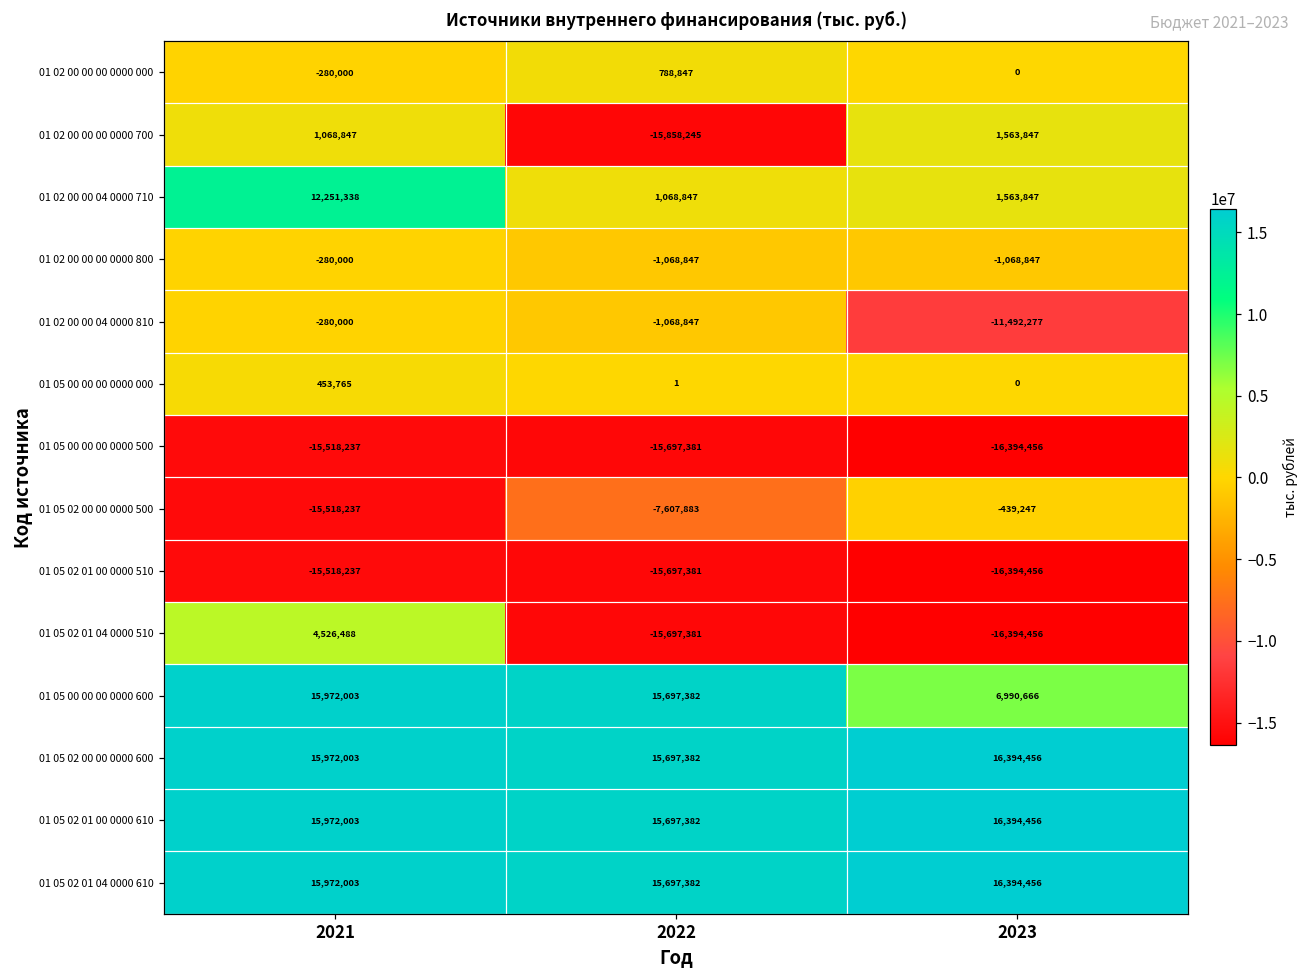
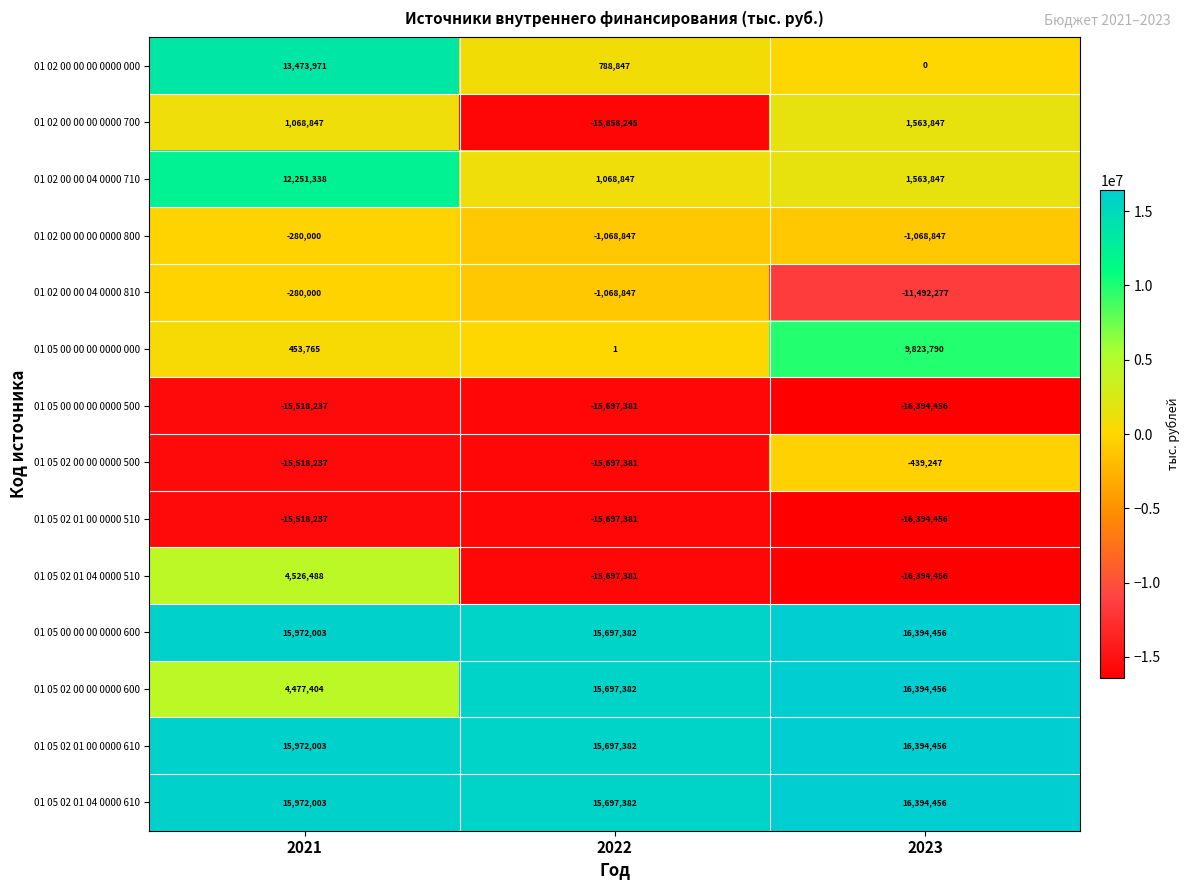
  {
    "01 02 00 00 00 0000 000": {
-     "2021": "-280,000",
+     "2021": "13,473,971",
      "2022": "788,847",
      "2023": "0"
    },
    "01 02 00 00 00 0000 700": {
      "2021": "1,068,847",
      "2022": "-15,858,245",
      "2023": "1,563,847"
    },
    "01 02 00 00 04 0000 710": {
      "2021": "12,251,338",
      "2022": "1,068,847",
      "2023": "1,563,847"
    },
    "01 02 00 00 00 0000 800": {
      "2021": "-280,000",
      "2022": "-1,068,847",
      "2023": "-1,068,847"
    },
    "01 02 00 00 04 0000 810": {
      "2021": "-280,000",
      "2022": "-1,068,847",
      "2023": "-11,492,277"
    },
    "01 05 00 00 00 0000 000": {
      "2021": "453,765",
      "2022": "1",
-     "2023": "0"
+     "2023": "9,823,790"
    },
    "01 05 00 00 00 0000 500": {
      "2021": "-15,518,237",
      "2022": "-15,697,381",
      "2023": "-16,394,456"
    },
    "01 05 02 00 00 0000 500": {
      "2021": "-15,518,237",
-     "2022": "-7,607,883",
+     "2022": "-15,697,381",
      "2023": "-439,247"
    },
    "01 05 02 01 00 0000 510": {
      "2021": "-15,518,237",
      "2022": "-15,697,381",
      "2023": "-16,394,456"
    },
    "01 05 02 01 04 0000 510": {
      "2021": "4,526,488",
      "2022": "-15,697,381",
      "2023": "-16,394,456"
    },
    "01 05 00 00 00 0000 600": {
      "2021": "15,972,003",
      "2022": "15,697,382",
-     "2023": "6,990,666"
+     "2023": "16,394,456"
    },
    "01 05 02 00 00 0000 600": {
-     "2021": "15,972,003",
+     "2021": "4,477,404",
      "2022": "15,697,382",
      "2023": "16,394,456"
    },
    "01 05 02 01 00 0000 610": {
      "2021": "15,972,003",
      "2022": "15,697,382",
      "2023": "16,394,456"
    },
    "01 05 02 01 04 0000 610": {
      "2021": "15,972,003",
      "2022": "15,697,382",
      "2023": "16,394,456"
    }
  }
